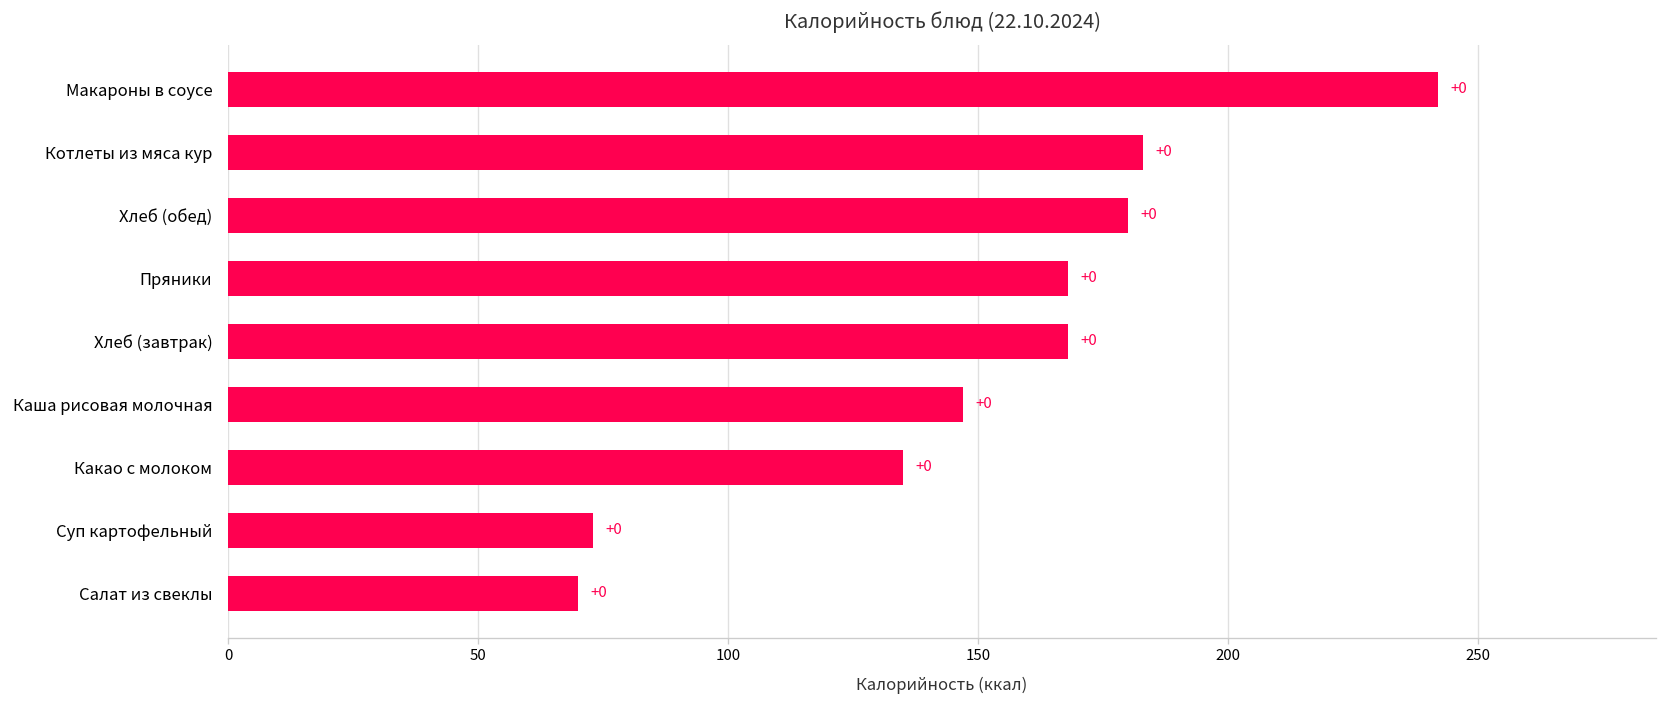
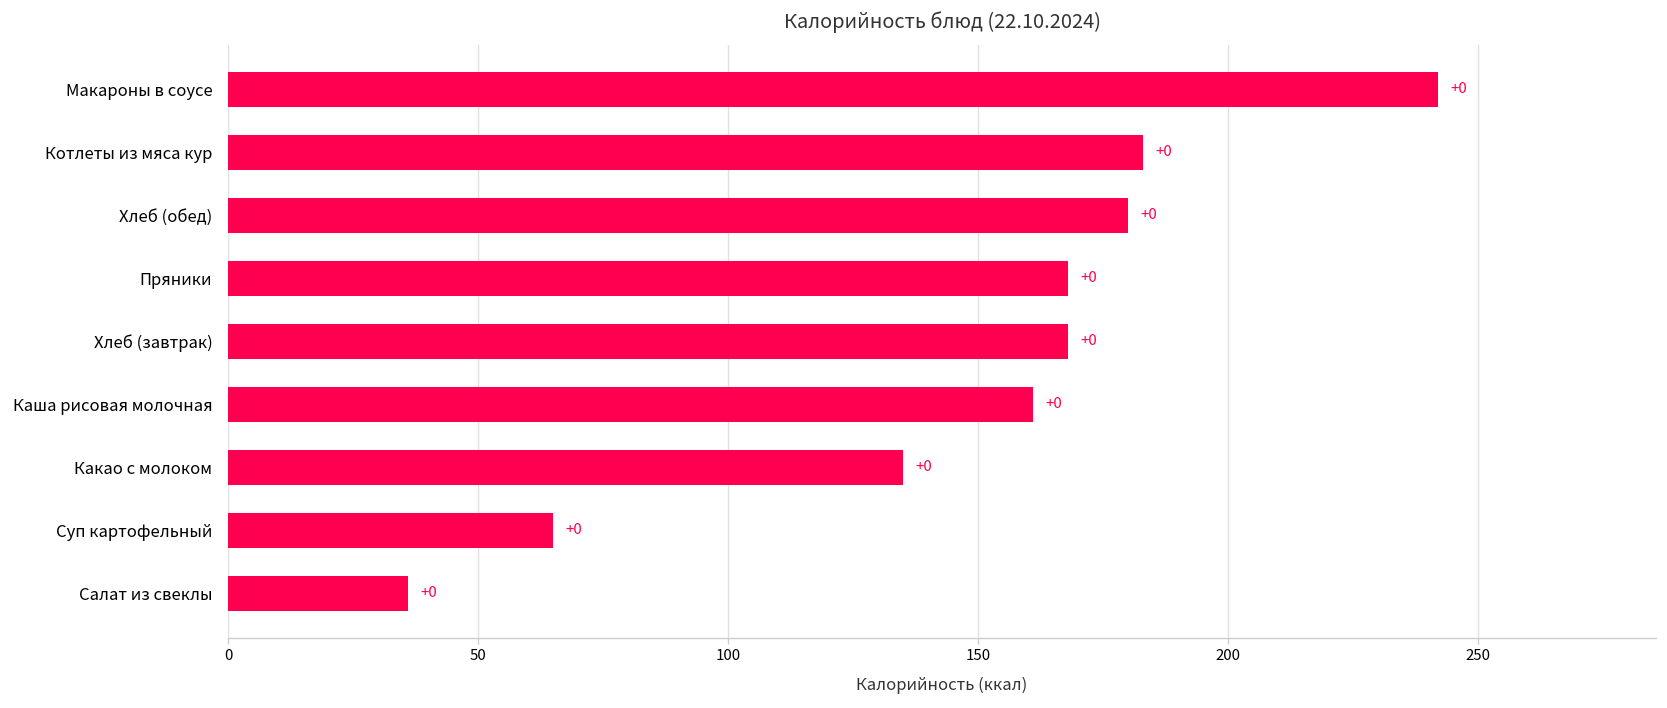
  {
-   "Каша рисовая молочная": 147,
-   "Суп картофельный": 73,
-   "Салат из свеклы": 70
+   "Каша рисовая молочная": 161,
+   "Суп картофельный": 65,
+   "Салат из свеклы": 36
  }
